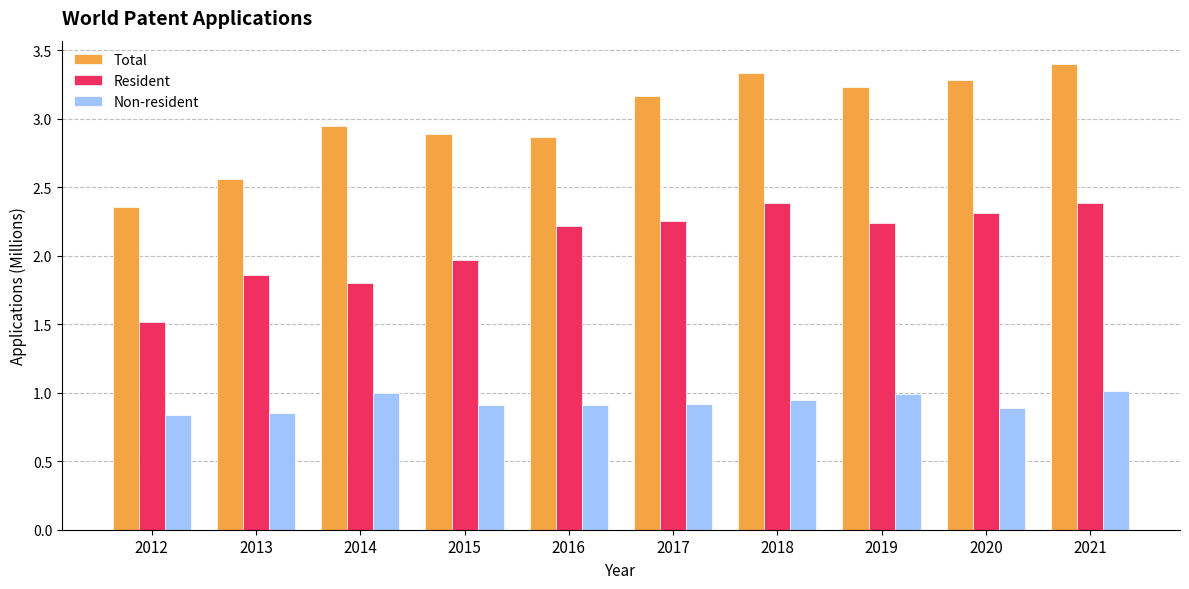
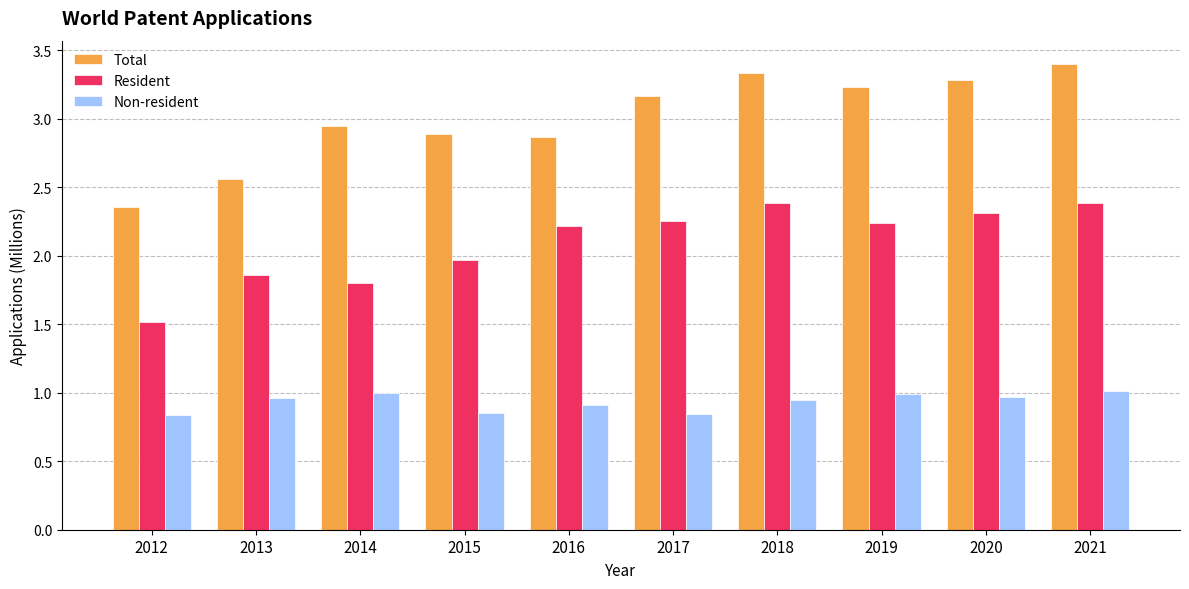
  {
    "Total": {
      "2012": 2.36,
      "2013": 2.56,
      "2014": 2.95,
      "2015": 2.89,
      "2016": 2.87,
      "2017": 3.17,
      "2018": 3.33,
      "2019": 3.23,
      "2020": 3.28,
      "2021": 3.40
    },
    "Resident": {
      "2012": 1.52,
      "2013": 1.86,
      "2014": 1.80,
      "2015": 1.97,
      "2016": 2.22,
      "2017": 2.25,
      "2018": 2.39,
      "2019": 2.24,
      "2020": 2.31,
      "2021": 2.39
    },
    "Non-resident": {
      "2012": 0.84,
-     "2013": 0.86,
+     "2013": 0.96,
      "2014": 1.00,
-     "2015": 0.91,
+     "2015": 0.85,
      "2016": 0.91,
-     "2017": 0.92,
+     "2017": 0.85,
      "2018": 0.95,
      "2019": 0.99,
-     "2020": 0.89,
+     "2020": 0.97,
      "2021": 1.02
    }
  }
